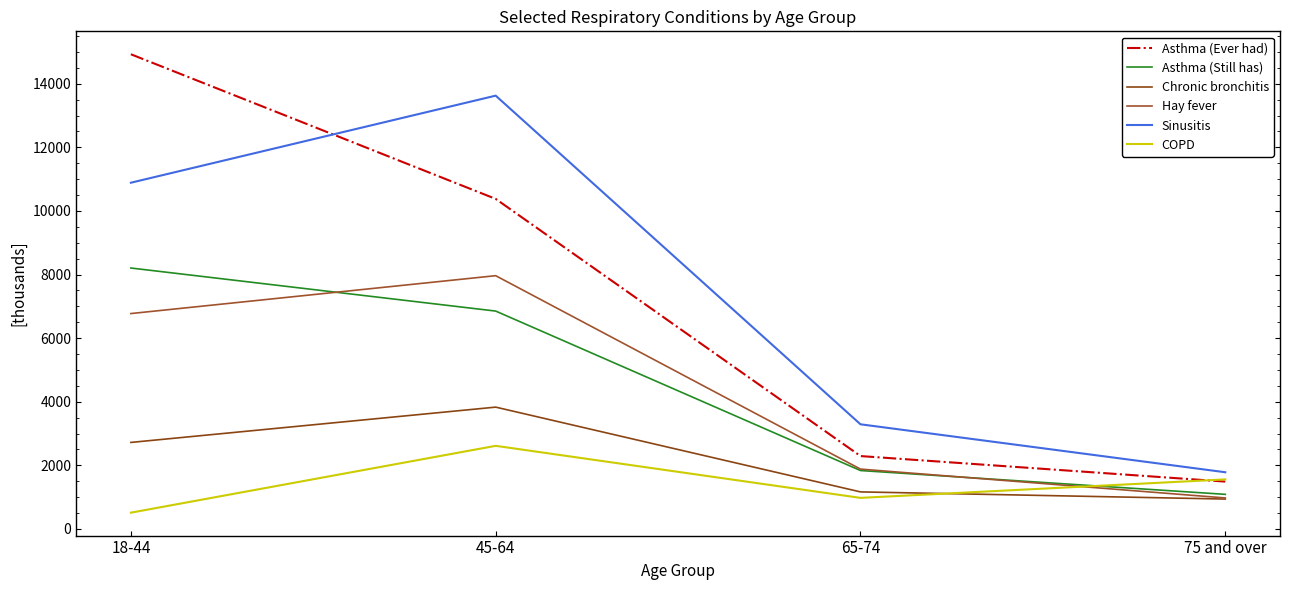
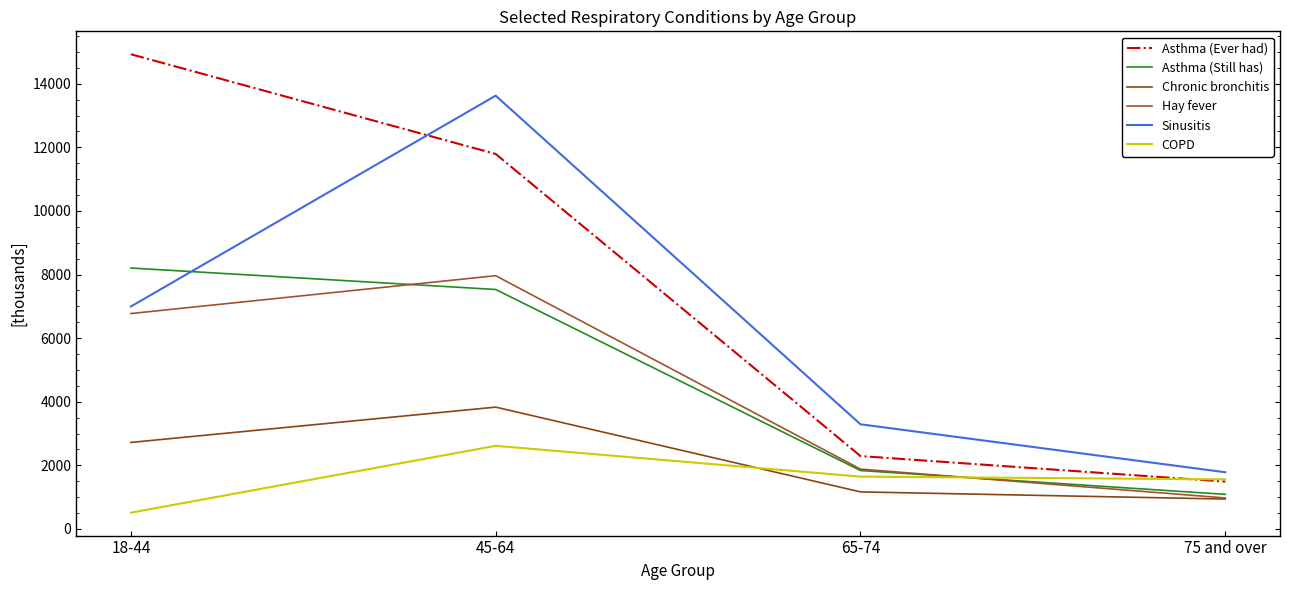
  {
    "Asthma (Ever had)": {
      "18-44": 14900,
-     "45-64": 10400,
+     "45-64": 11800,
      "65-74": 2300
    },
    "Asthma (Still has)": {
      "18-44": 8200,
-     "45-64": 6900,
+     "45-64": 7500,
      "75 and over": 1100
    },
    "Sinusitis": {
-     "18-44": 10900,
+     "18-44": 7000,
      "45-64": 13600,
      "65-74": 3300,
      "75 and over": 1800
    },
    "COPD": {
      "18-44": 500,
      "45-64": 2600,
-     "65-74": 1000
+     "65-74": 1600
    }
  }
